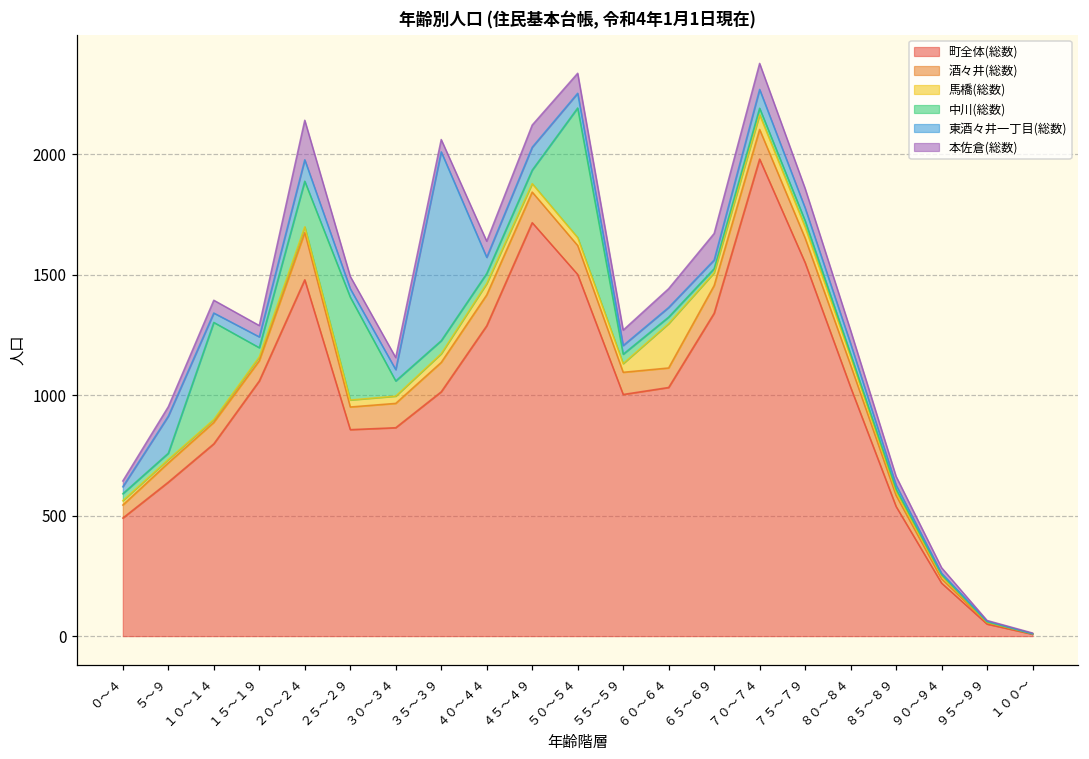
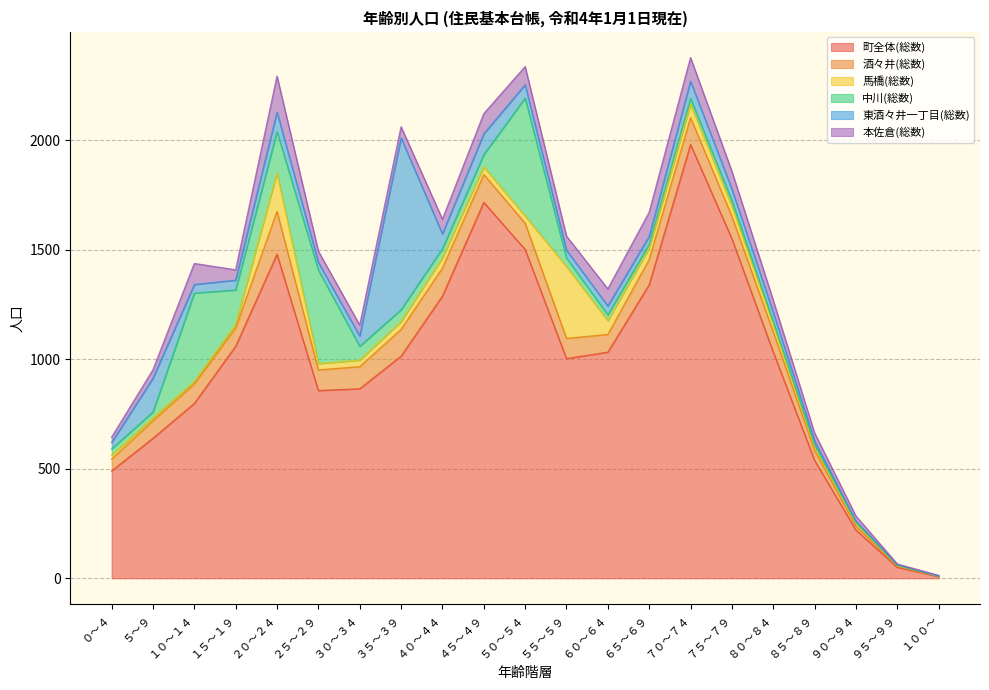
  {
    "馬橋(総数)": {
      "０～４": 20,
      "５～９": 10,
      "１０～１４": 10,
      "１５～１９": 20,
-     "２０～２４": 20,
+     "２０～２４": 180,
      "２５～２９": 30,
      "３０～３４": 30,
      "３５～３９": 40,
      "４０～４４": 50,
      "４５～４９": 40,
      "５０～５４": 30,
-     "５５～５９": 40,
-     "６０～６４": 180,
+     "５５～５９": 330,
+     "６０～６４": 60,
      "６５～６９": 50,
      "７０～７４": 60,
      "７５～７９": 50,
      "８０～８４": 30
    },
    "中川(総数)": {
      "０～４": 30,
      "５～９": 30,
      "１０～１４": 400,
-     "１５～１９": 40,
+     "１５～１９": 160,
      "２０～２４": 190,
      "２５～２９": 430,
      "３０～３４": 60,
      "３５～３９": 50,
      "４０～４４": 40,
      "４５～４９": 60,
      "５０～５４": 540,
      "５５～５９": 40,
      "６０～６４": 30,
      "６５～６９": 20,
      "７０～７４": 30,
      "７５～７９": 30,
      "８０～８４": 10
    },
    "東酒々井一丁目(総数)": {
      "０～４": 30,
      "５～９": 150,
      "１０～１４": 40,
      "１５～１９": 50,
      "２０～２４": 90,
      "２５～２９": 40,
      "３０～３４": 50,
      "３５～３９": 780,
      "４０～４４": 70,
      "４５～４９": 100,
      "５０～５４": 60,
      "５５～５９": 40,
      "６０～６４": 40,
      "６５～６９": 40,
      "７０～７４": 80,
      "７５～７９": 50,
      "８０～８４": 40,
      "８５～８９": 20
    },
    "本佐倉(総数)": {
      "０～４": 20,
      "５～９": 40,
-     "１０～１４": 50,
+     "１０～１４": 100,
      "１５～１９": 50,
      "２０～２４": 160,
      "２５～２９": 50,
      "３０～３４": 50,
      "３５～３９": 50,
      "４０～４４": 70,
      "４５～４９": 90,
      "５０～５４": 80,
      "５５～５９": 60,
      "６０～６４": 80,
      "６５～６９": 110,
      "７０～７４": 110,
      "７５～７９": 80,
      "８０～８４": 60,
      "８５～８９": 40,
      "９０～９４": 20
    }
  }
